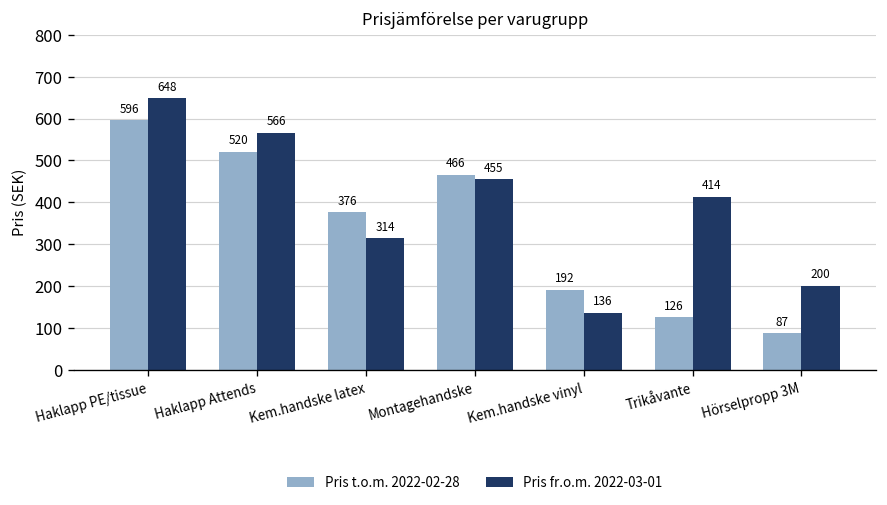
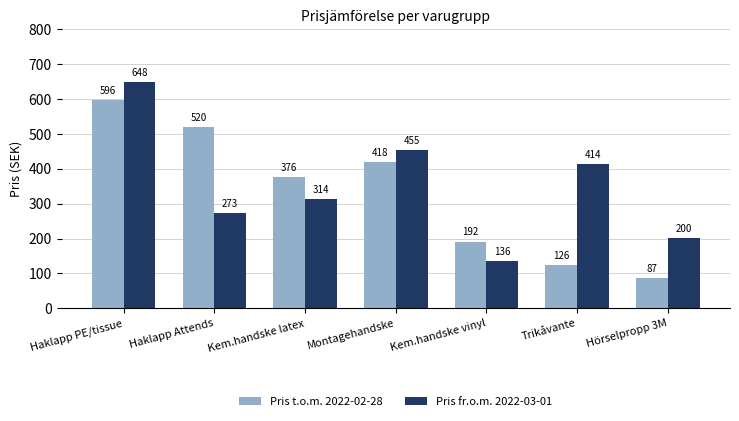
  {
    "Pris t.o.m. 2022-02-28": {
      "Haklapp PE/tissue": 596,
      "Haklapp Attends": 520,
      "Kem.handske latex": 376,
-     "Montagehandske": 466,
+     "Montagehandske": 418,
      "Kem.handske vinyl": 192,
      "Trikåvante": 126,
      "Hörselpropp 3M": 87
    },
    "Pris fr.o.m. 2022-03-01": {
      "Haklapp PE/tissue": 648,
-     "Haklapp Attends": 566,
+     "Haklapp Attends": 273,
      "Kem.handske latex": 314,
      "Montagehandske": 455,
      "Kem.handske vinyl": 136,
      "Trikåvante": 414,
      "Hörselpropp 3M": 200
    }
  }
